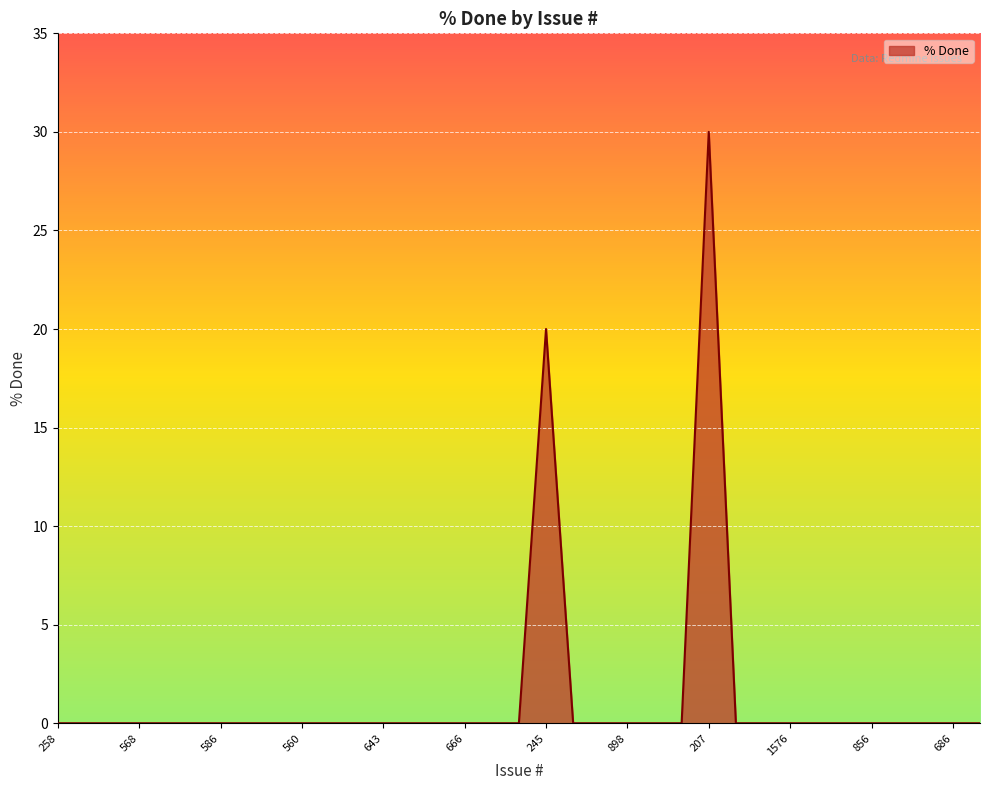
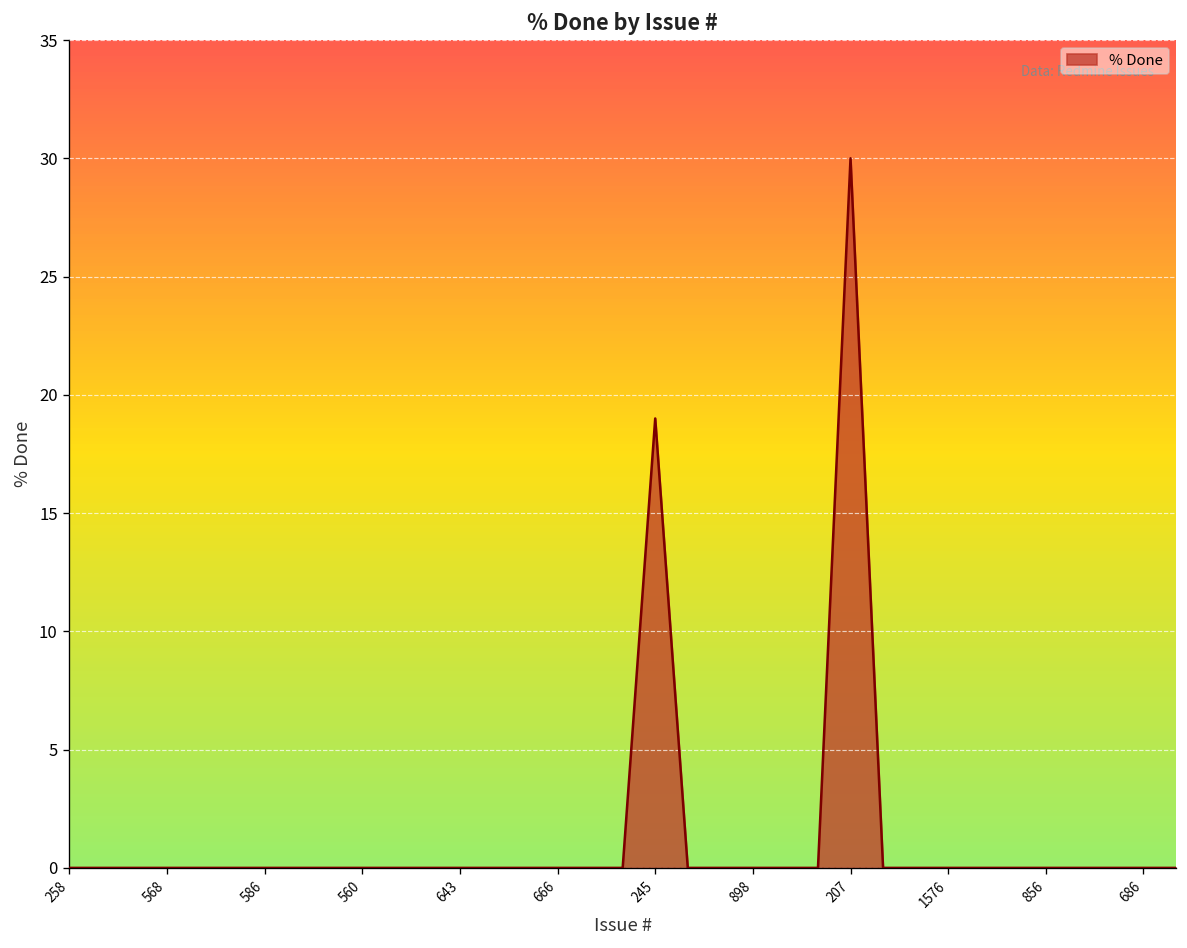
  {
    "258": 0,
    "568": 0,
    "586": 0,
    "560": 0,
    "643": 0,
    "666": 0,
-   "245": 20,
+   "245": 19,
    "898": 0,
    "207": 30,
    "1576": 0,
    "856": 0,
    "686": 0
  }
